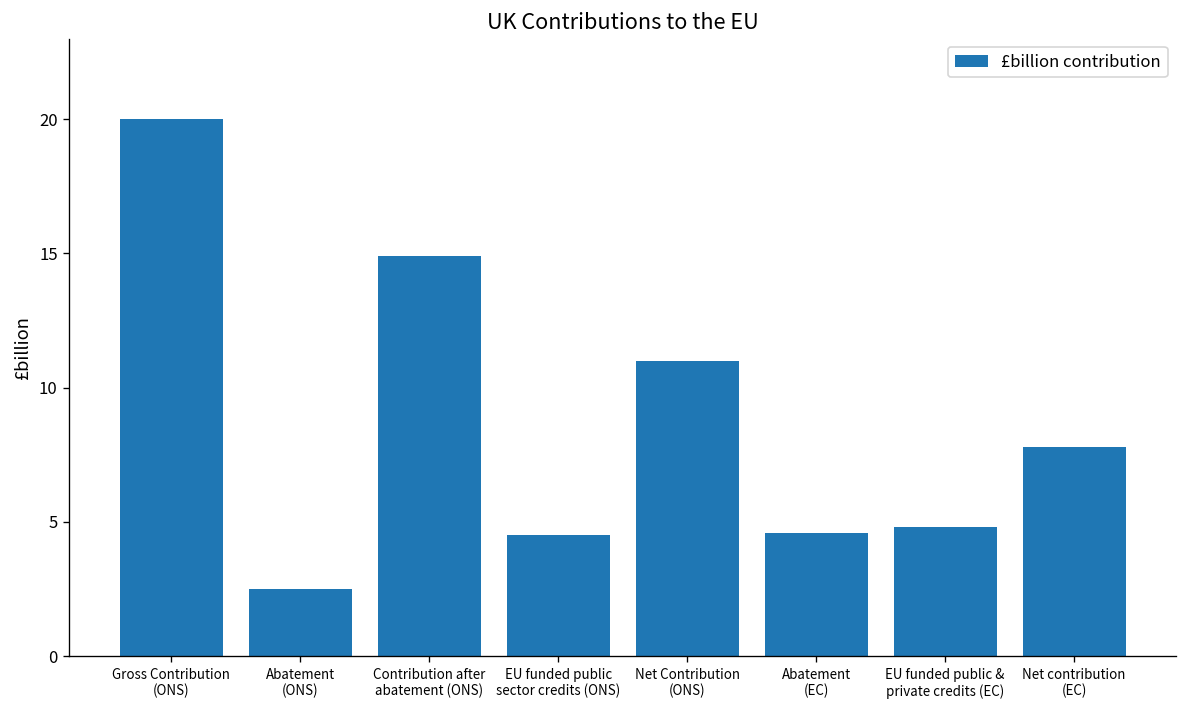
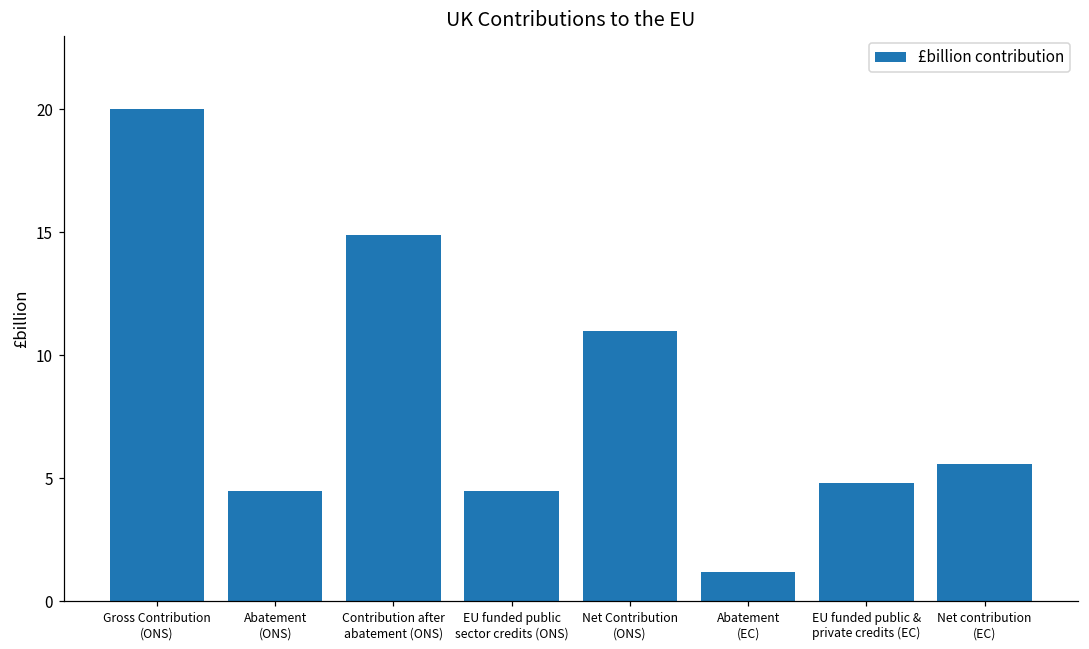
  {
    "Gross Contribution (ONS)": 20.0,
-   "Abatement (ONS)": 2.5,
+   "Abatement (ONS)": 4.5,
    "Contribution after abatement (ONS)": 14.9,
    "EU funded public sector credits (ONS)": 4.5,
    "Net Contribution (ONS)": 11.0,
-   "Abatement (EC)": 4.6,
+   "Abatement (EC)": 1.2,
    "EU funded public & private credits (EC)": 4.8,
-   "Net contribution (EC)": 7.8
+   "Net contribution (EC)": 5.6
  }
